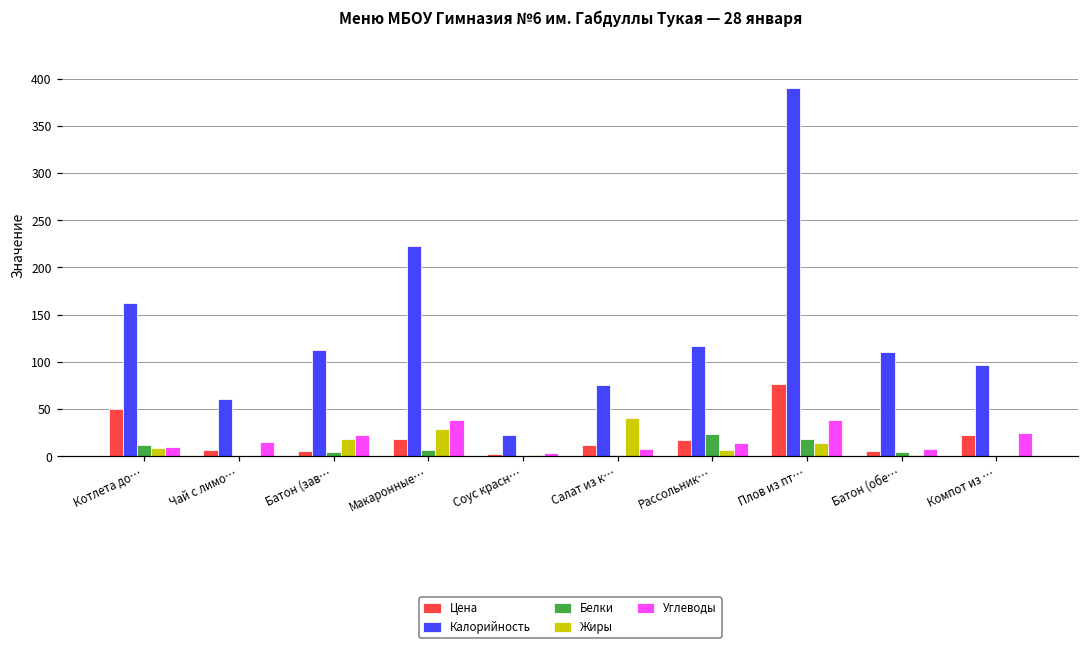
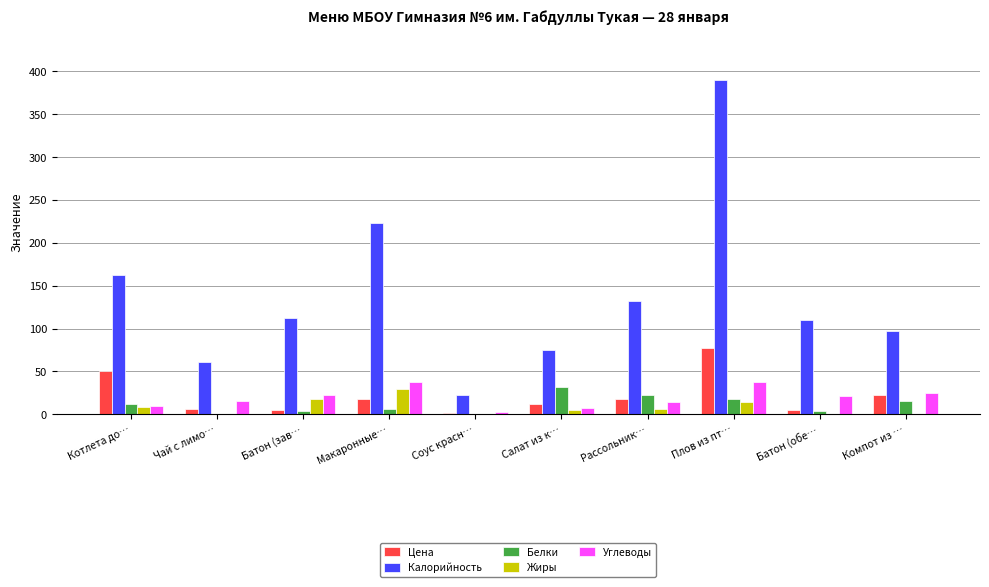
  {
    "Цена": {
      "Котлета до…": 50,
      "Чай с лимо…": 10,
      "Батон (зав…": 10,
      "Макаронные…": 20,
      "Салат из к…": 10,
      "Рассольник…": 20,
      "Плов из пт…": 80,
      "Батон (обе…": 10,
      "Компот из …": 20
    },
    "Калорийность": {
      "Котлета до…": 160,
      "Чай с лимо…": 60,
      "Батон (зав…": 110,
      "Макаронные…": 220,
      "Соус красн…": 20,
      "Салат из к…": 80,
-     "Рассольник…": 120,
+     "Рассольник…": 130,
      "Плов из пт…": 390,
      "Батон (обе…": 110,
      "Компот из …": 100
    },
    "Белки": {
      "Котлета до…": 10,
      "Чай с лимо…": 0,
      "Батон (зав…": 0,
      "Макаронные…": 10,
      "Соус красн…": 0,
-     "Салат из к…": 0,
+     "Салат из к…": 30,
      "Рассольник…": 20,
      "Плов из пт…": 20,
      "Батон (обе…": 0,
-     "Компот из …": 0
+     "Компот из …": 20
    },
    "Жиры": {
      "Котлета до…": 10,
      "Чай с лимо…": 0,
      "Батон (зав…": 20,
      "Макаронные…": 30,
-     "Салат из к…": 40,
+     "Салат из к…": 10,
      "Рассольник…": 10,
      "Плов из пт…": 10,
      "Компот из …": 0
    },
    "Углеводы": {
      "Котлета до…": 10,
      "Чай с лимо…": 20,
      "Батон (зав…": 20,
      "Макаронные…": 40,
      "Соус красн…": 0,
      "Салат из к…": 10,
      "Рассольник…": 10,
      "Плов из пт…": 40,
-     "Батон (обе…": 10,
+     "Батон (обе…": 20,
      "Компот из …": 30
    }
  }
